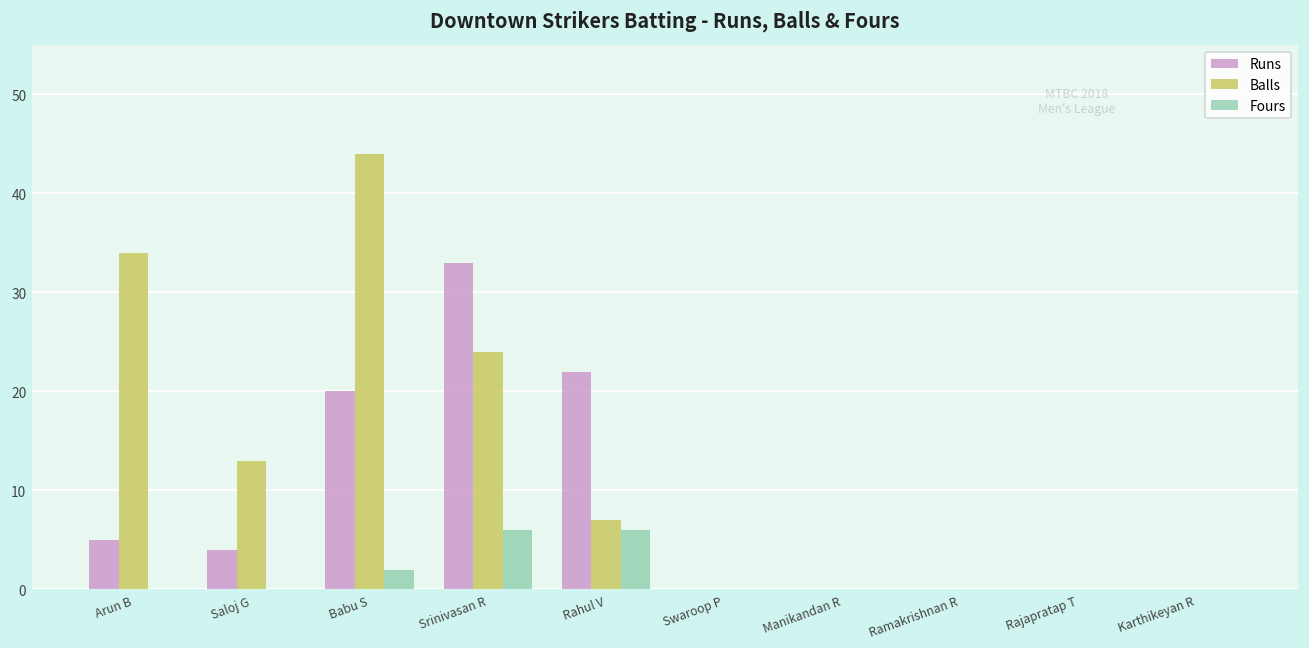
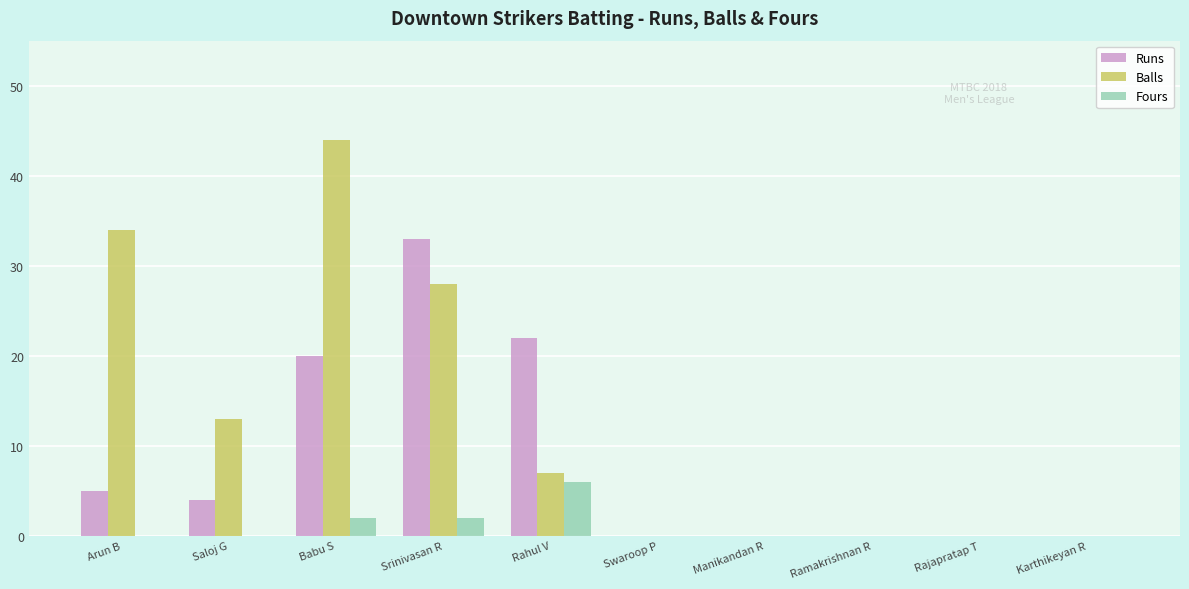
  {
    "Runs": {
      "Arun B": 5,
      "Saloj G": 4,
      "Babu S": 20,
      "Srinivasan R": 33,
      "Rahul V": 22,
      "Swaroop P": 0,
      "Manikandan R": 0,
      "Ramakrishnan R": 0,
      "Rajapratap T": 0,
      "Karthikeyan R": 0
    },
    "Balls": {
      "Arun B": 34,
      "Saloj G": 13,
      "Babu S": 44,
-     "Srinivasan R": 24,
+     "Srinivasan R": 28,
      "Rahul V": 7,
      "Swaroop P": 0,
      "Manikandan R": 0,
      "Ramakrishnan R": 0,
      "Rajapratap T": 0,
      "Karthikeyan R": 0
    },
    "Fours": {
      "Arun B": 0,
      "Saloj G": 0,
      "Babu S": 2,
-     "Srinivasan R": 6,
+     "Srinivasan R": 2,
      "Rahul V": 6,
      "Swaroop P": 0,
      "Manikandan R": 0,
      "Ramakrishnan R": 0,
      "Rajapratap T": 0,
      "Karthikeyan R": 0
    }
  }
